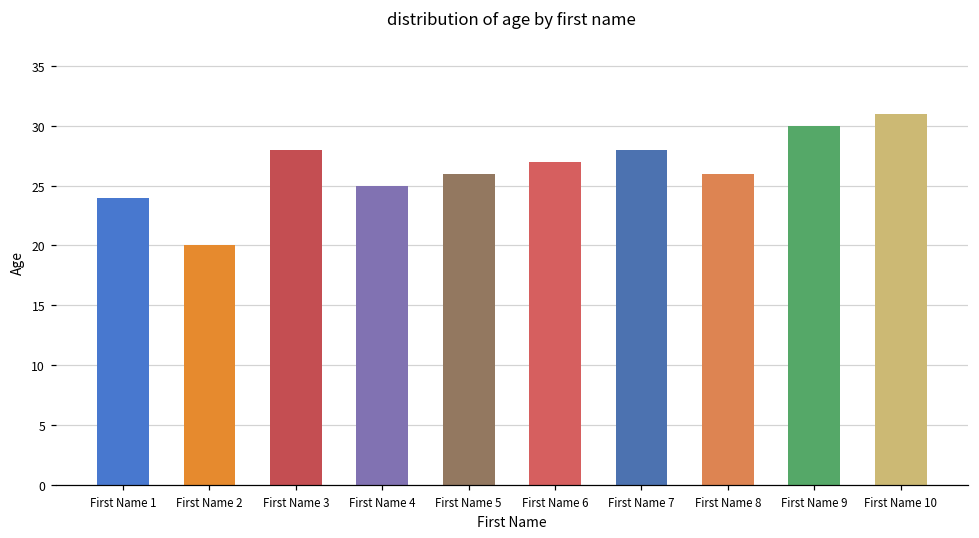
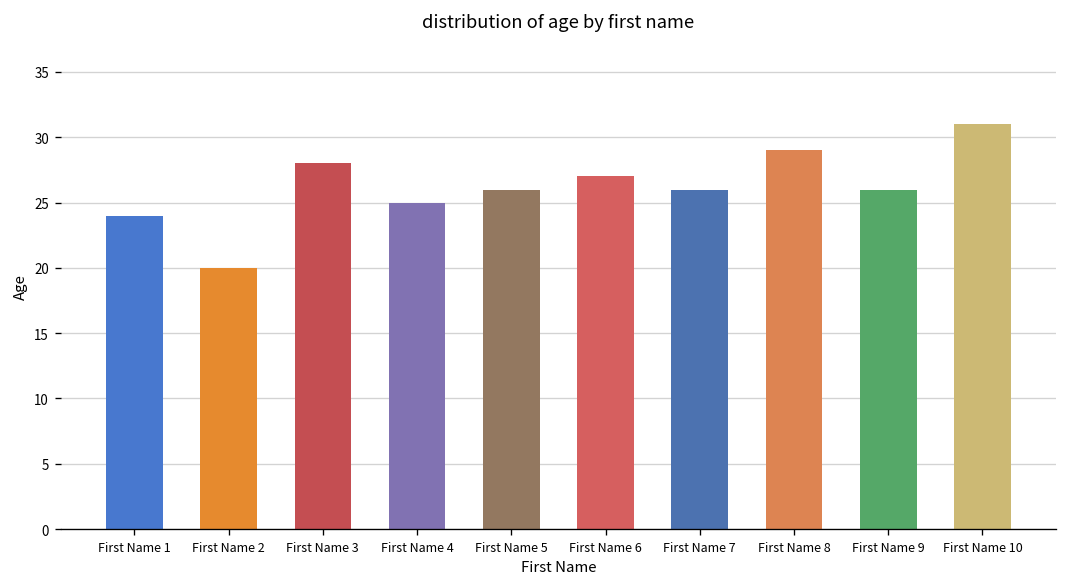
  {
    "First Name 1": 24,
    "First Name 2": 20,
    "First Name 3": 28,
    "First Name 4": 25,
    "First Name 5": 26,
    "First Name 6": 27,
-   "First Name 7": 28,
-   "First Name 8": 26,
-   "First Name 9": 30,
+   "First Name 7": 26,
+   "First Name 8": 29,
+   "First Name 9": 26,
    "First Name 10": 31
  }
